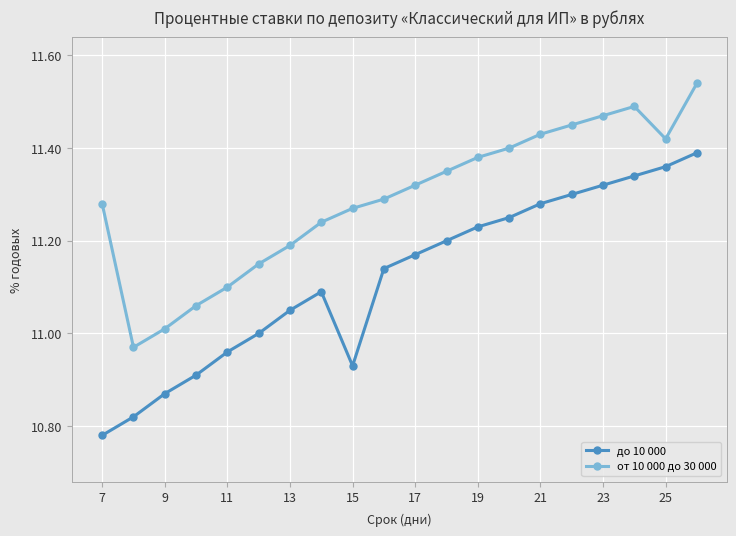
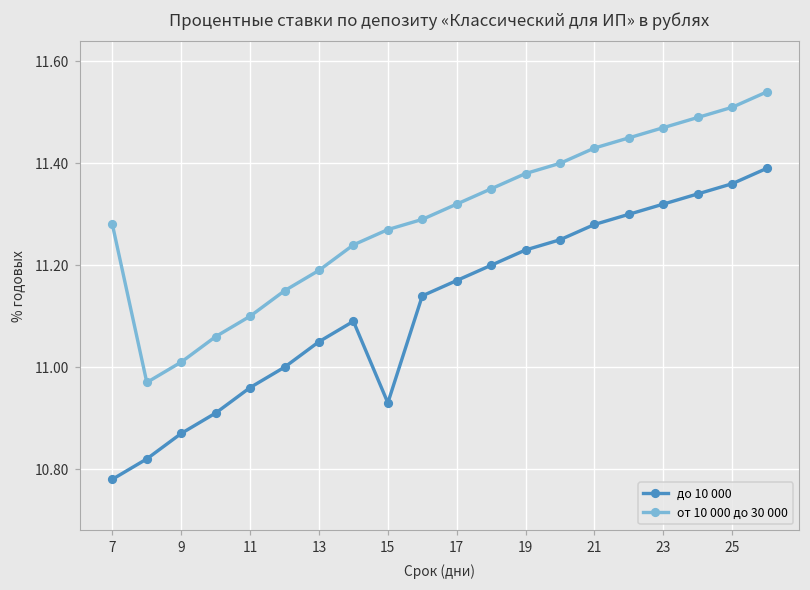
  {
    "до 10 000": {
      "7": 10.78,
      "9": 10.87,
      "11": 10.96,
      "13": 11.05,
      "15": 10.93,
      "17": 11.17,
      "19": 11.23,
      "21": 11.28,
      "23": 11.32,
      "25": 11.36
    },
    "от 10 000 до 30 000": {
      "7": 11.28,
      "9": 11.01,
      "11": 11.10,
      "13": 11.19,
      "15": 11.27,
      "17": 11.32,
      "19": 11.38,
      "21": 11.43,
      "23": 11.47,
-     "25": 11.42
+     "25": 11.51
    }
  }
